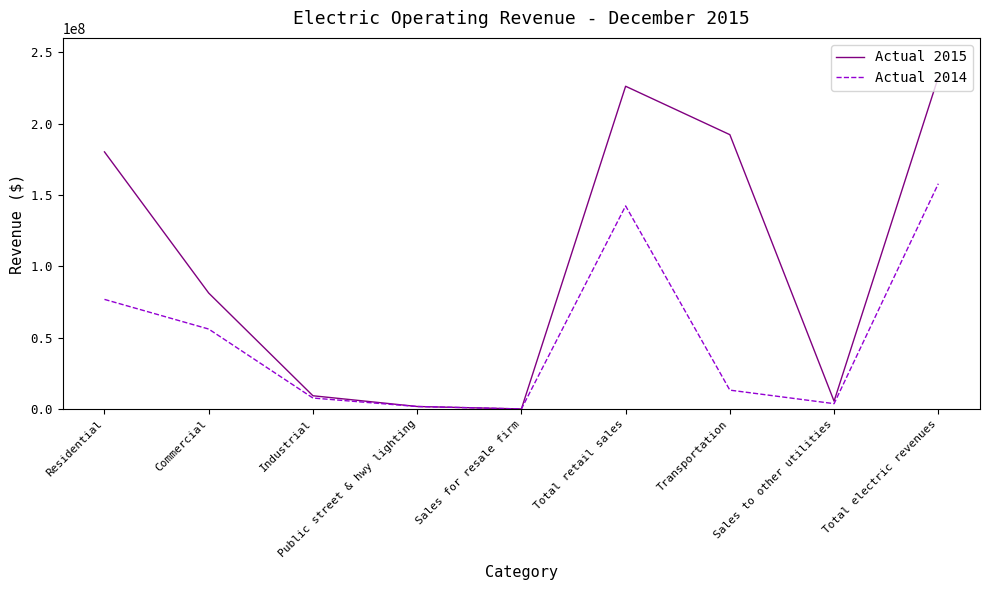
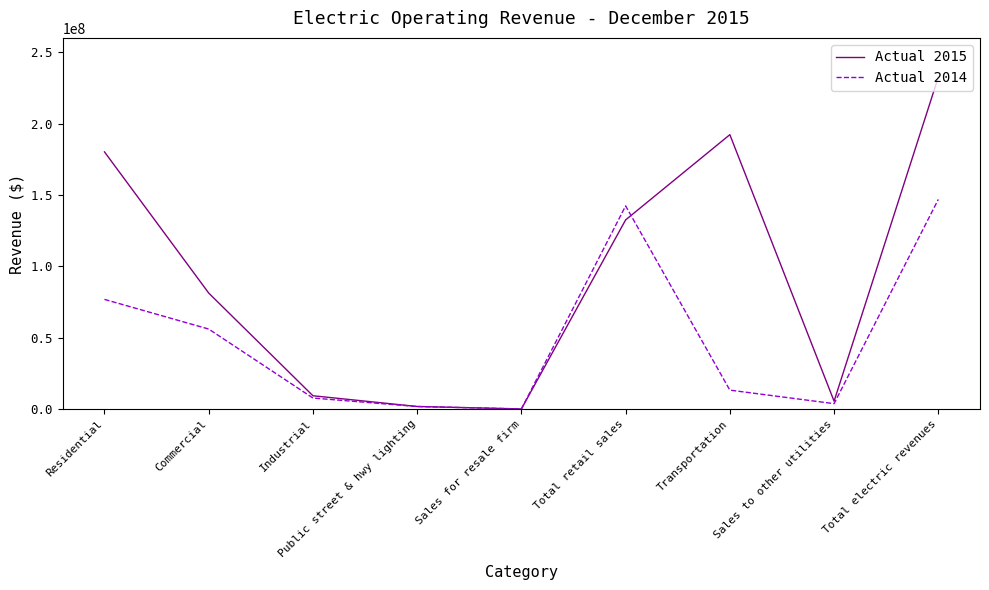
  {
    "Actual 2015": {
      "Residential": 180000000,
      "Commercial": 81000000,
-     "Total retail sales": 226000000,
+     "Total retail sales": 132000000,
      "Transportation": 192000000
    },
    "Actual 2014": {
      "Residential": 77000000,
      "Commercial": 56000000,
      "Total retail sales": 142000000,
      "Transportation": 13000000,
-     "Total electric revenues": 158000000
+     "Total electric revenues": 147000000
    }
  }
